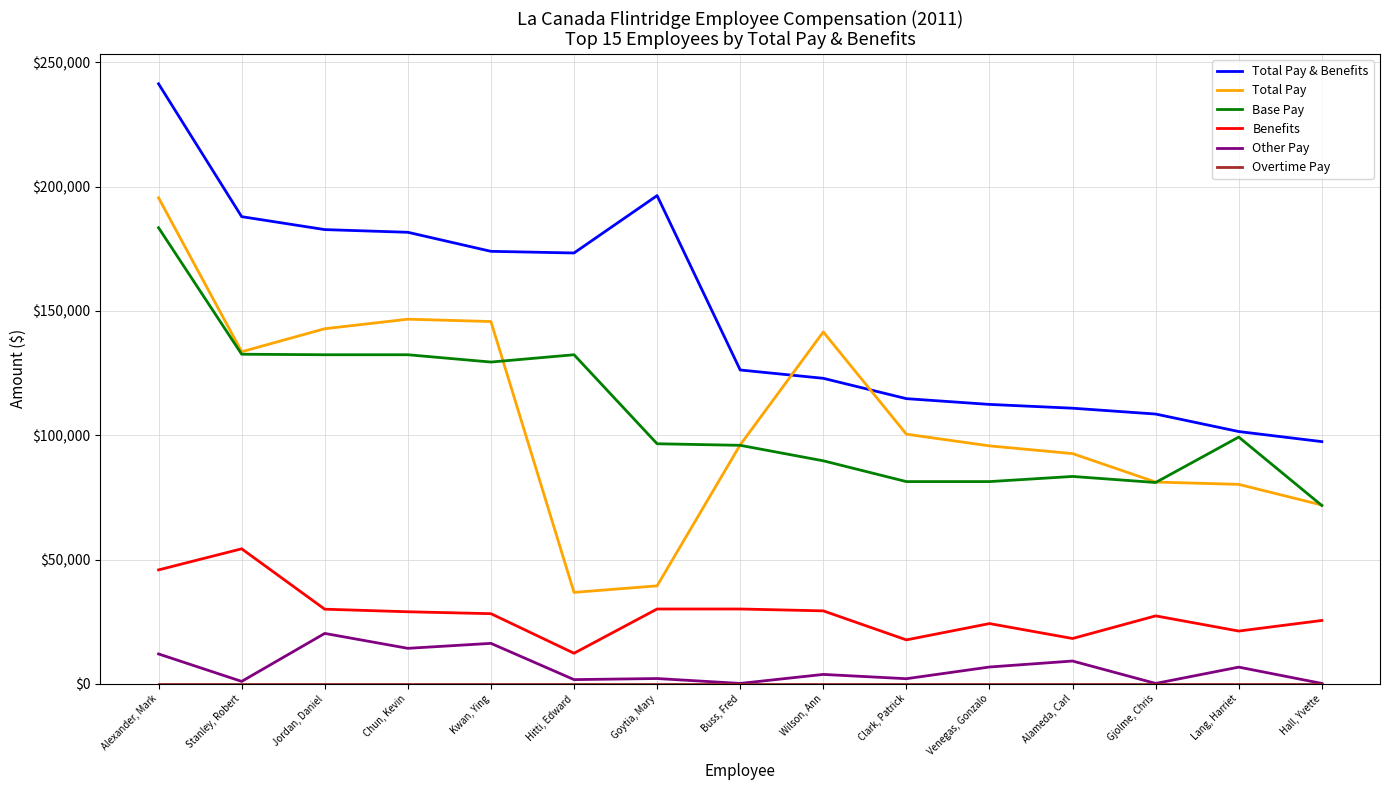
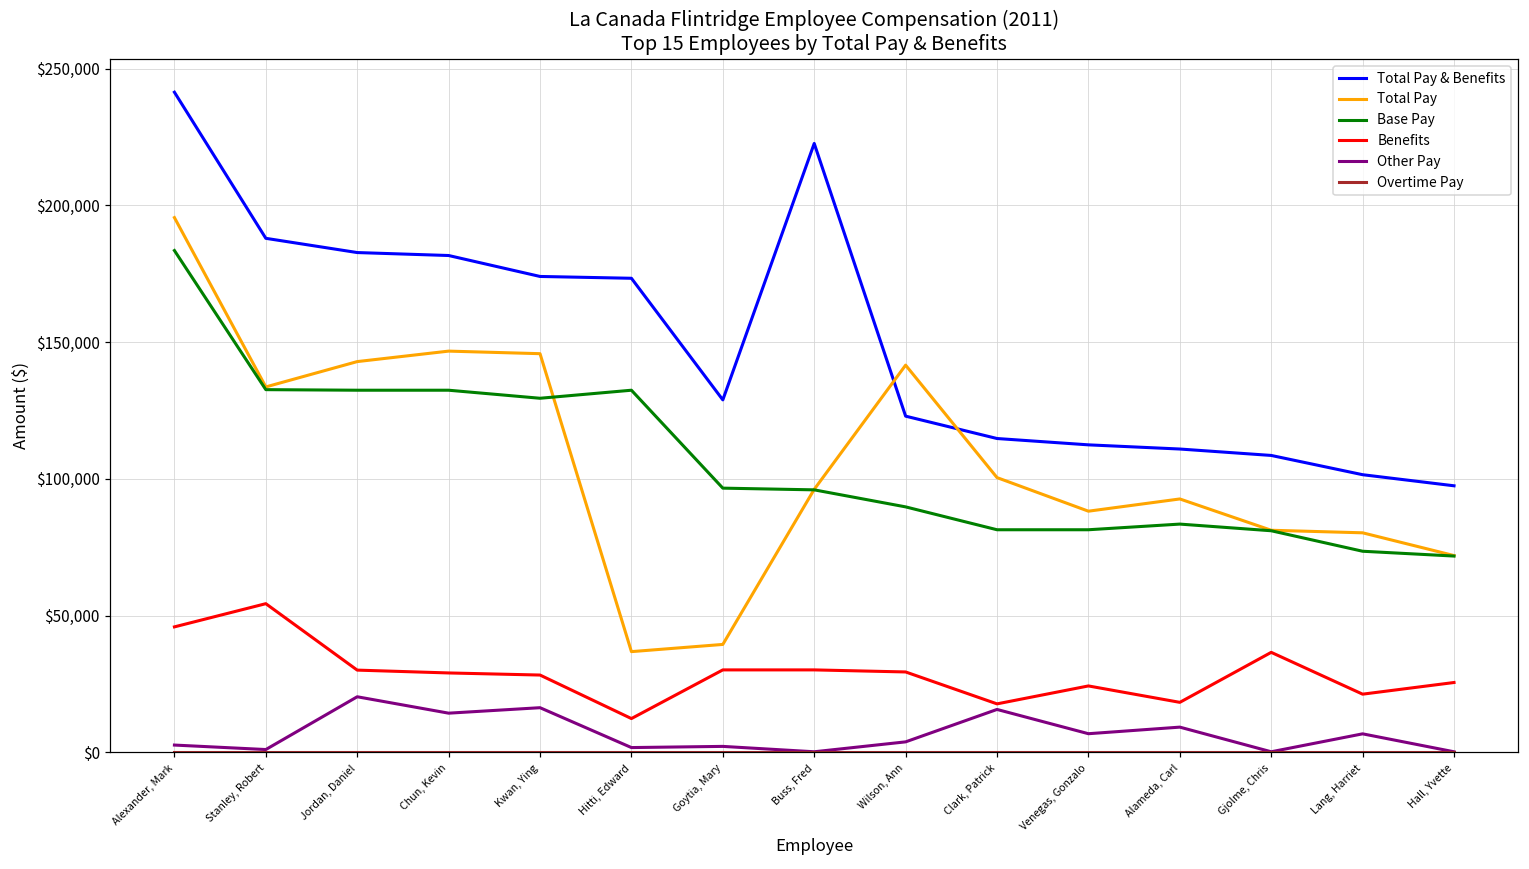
  {
    "Total Pay & Benefits": {
      "Alexander, Mark": "$241,000",
      "Stanley, Robert": "$188,000",
      "Jordan, Daniel": "$183,000",
      "Chun, Kevin": "$182,000",
      "Kwan, Ying": "$174,000",
      "Hitti, Edward": "$173,000",
-     "Goytia, Mary": "$196,000",
-     "Buss, Fred": "$126,000",
+     "Goytia, Mary": "$129,000",
+     "Buss, Fred": "$223,000",
      "Wilson, Ann": "$123,000",
      "Clark, Patrick": "$115,000",
      "Venegas, Gonzalo": "$112,000",
      "Alameda, Carl": "$111,000",
      "Gjolme, Chris": "$109,000",
      "Lang, Harriet": "$102,000",
      "Hall, Yvette": "$97,000"
    },
    "Total Pay": {
      "Alexander, Mark": "$196,000",
      "Jordan, Daniel": "$143,000",
      "Chun, Kevin": "$147,000",
      "Kwan, Ying": "$146,000",
      "Hitti, Edward": "$37,000",
      "Goytia, Mary": "$39,000",
      "Wilson, Ann": "$142,000",
      "Clark, Patrick": "$100,000",
-     "Venegas, Gonzalo": "$96,000",
+     "Venegas, Gonzalo": "$88,000",
      "Alameda, Carl": "$93,000",
      "Lang, Harriet": "$80,000"
    },
    "Base Pay": {
      "Alexander, Mark": "$183,000",
      "Jordan, Daniel": "$132,000",
      "Chun, Kevin": "$132,000",
      "Kwan, Ying": "$129,000",
      "Hitti, Edward": "$132,000",
      "Goytia, Mary": "$97,000",
      "Wilson, Ann": "$90,000",
      "Clark, Patrick": "$81,000",
      "Venegas, Gonzalo": "$81,000",
      "Alameda, Carl": "$83,000",
-     "Lang, Harriet": "$99,000"
+     "Lang, Harriet": "$74,000"
    },
    "Benefits": {
      "Alexander, Mark": "$46,000",
      "Stanley, Robert": "$54,000",
      "Jordan, Daniel": "$30,000",
      "Chun, Kevin": "$29,000",
      "Kwan, Ying": "$28,000",
      "Hitti, Edward": "$12,000",
      "Goytia, Mary": "$30,000",
      "Buss, Fred": "$30,000",
      "Wilson, Ann": "$29,000",
      "Clark, Patrick": "$18,000",
      "Venegas, Gonzalo": "$24,000",
      "Alameda, Carl": "$18,000",
-     "Gjolme, Chris": "$27,000",
+     "Gjolme, Chris": "$37,000",
      "Lang, Harriet": "$21,000",
      "Hall, Yvette": "$26,000"
    },
    "Other Pay": {
-     "Alexander, Mark": "$12,000",
+     "Alexander, Mark": "$3,000",
      "Jordan, Daniel": "$20,000",
      "Chun, Kevin": "$14,000",
      "Kwan, Ying": "$16,000",
      "Hitti, Edward": "$2,000",
      "Goytia, Mary": "$2,000",
      "Wilson, Ann": "$4,000",
-     "Clark, Patrick": "$2,000",
+     "Clark, Patrick": "$16,000",
      "Venegas, Gonzalo": "$7,000",
      "Alameda, Carl": "$9,000",
      "Lang, Harriet": "$7,000"
    },
    "Overtime Pay": {
      "Alexander, Mark": "$0",
      "Jordan, Daniel": "$0",
      "Chun, Kevin": "$0",
      "Kwan, Ying": "$0",
      "Hitti, Edward": "$0",
      "Goytia, Mary": "$0",
      "Wilson, Ann": "$0",
      "Clark, Patrick": "$0",
      "Venegas, Gonzalo": "$0",
      "Alameda, Carl": "$0",
      "Lang, Harriet": "$0"
    }
  }
